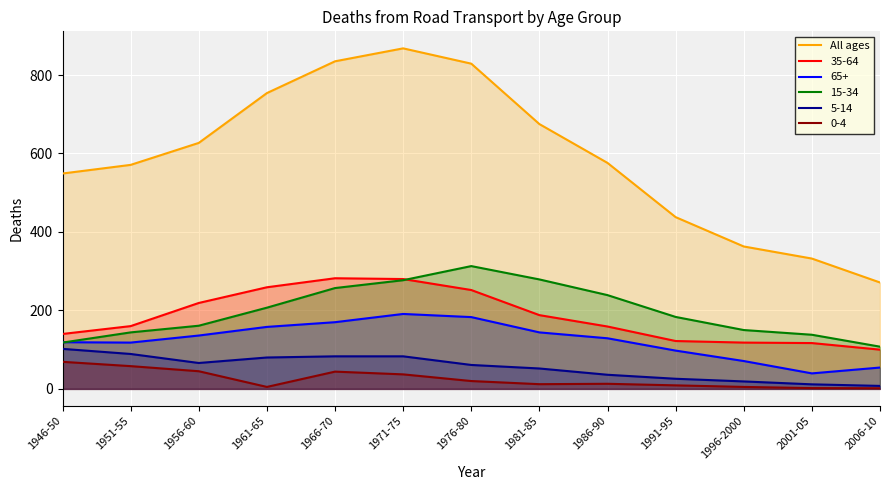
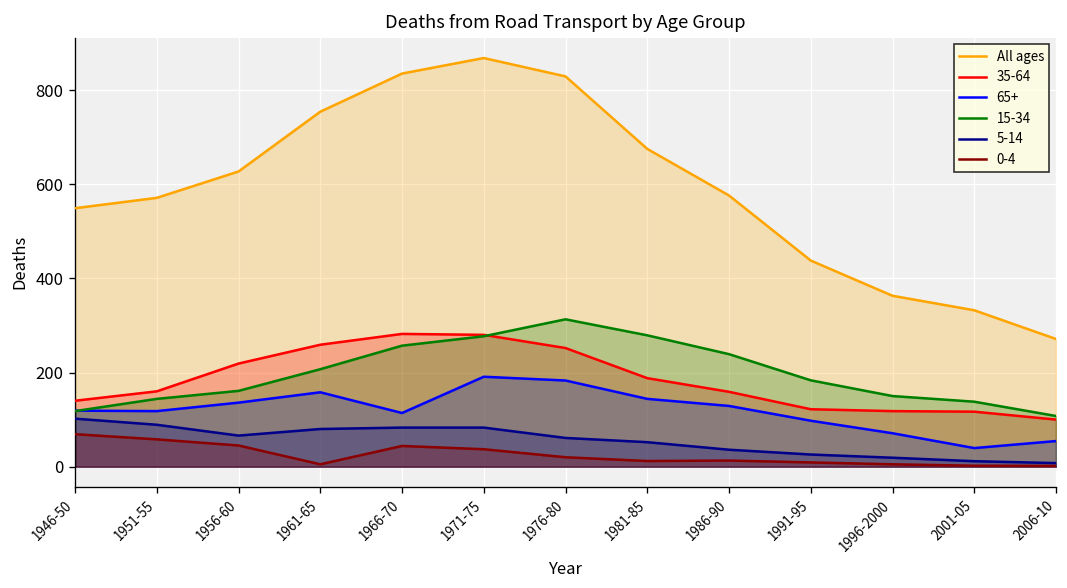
  {
    "All ages": {
      "1946-50": 550,
      "1951-55": 570,
      "1956-60": 630,
      "1961-65": 750,
      "1966-70": 840,
      "1971-75": 870,
      "1976-80": 830,
      "1981-85": 680,
      "1986-90": 580,
      "1991-95": 440,
      "1996-2000": 360,
      "2001-05": 330,
      "2006-10": 270
    },
    "35-64": {
      "1946-50": 140,
      "1951-55": 160,
      "1956-60": 220,
      "1961-65": 260,
      "1966-70": 280,
      "1976-80": 250,
      "1981-85": 190,
      "1986-90": 160,
      "1991-95": 120,
      "1996-2000": 120,
      "2001-05": 120,
      "2006-10": 100
    },
    "65+": {
      "1951-55": 120,
      "1956-60": 140,
      "1961-65": 160,
-     "1966-70": 170,
+     "1966-70": 110,
      "1971-75": 190,
      "1976-80": 180,
      "1981-85": 140,
      "1986-90": 130,
      "1991-95": 100,
      "1996-2000": 70,
      "2001-05": 40,
      "2006-10": 50
    },
    "15-34": {
      "1951-55": 140,
      "1956-60": 160,
      "1961-65": 210,
      "1966-70": 260,
      "1976-80": 310,
      "1981-85": 280,
      "1986-90": 240,
      "1991-95": 180,
      "1996-2000": 150,
      "2001-05": 140,
      "2006-10": 110
    },
    "5-14": {
      "1946-50": 100,
      "1951-55": 90,
      "1956-60": 70,
      "1961-65": 80,
      "1966-70": 80,
      "1971-75": 80,
      "1976-80": 60,
      "1981-85": 50,
      "1986-90": 40,
      "1991-95": 30,
      "1996-2000": 20,
      "2001-05": 10
    },
    "0-4": {
      "1946-50": 70,
      "1951-55": 60,
      "1956-60": 50,
      "1961-65": 10,
      "1966-70": 40,
      "1971-75": 40,
      "1976-80": 20,
      "1981-85": 10,
      "1986-90": 10,
      "1991-95": 10,
      "1996-2000": 10,
      "2001-05": 0
    }
  }
